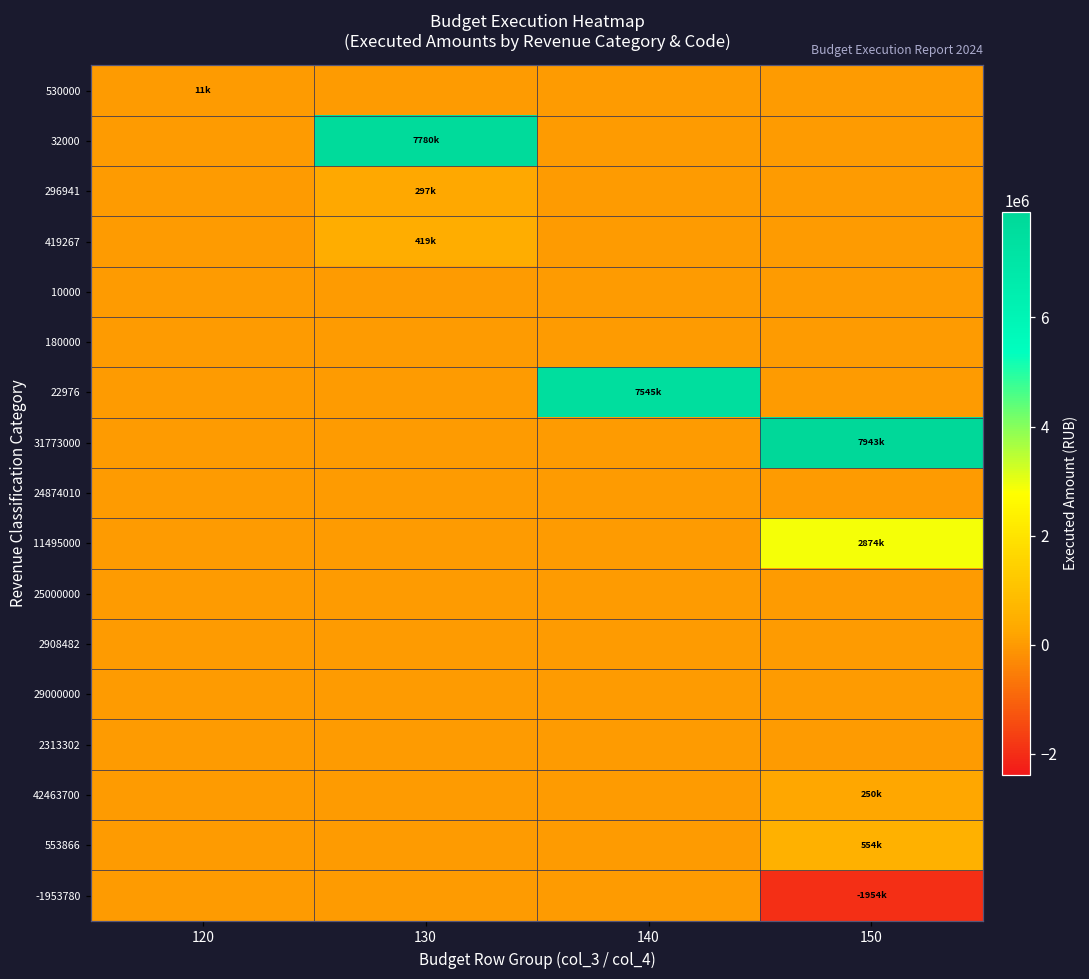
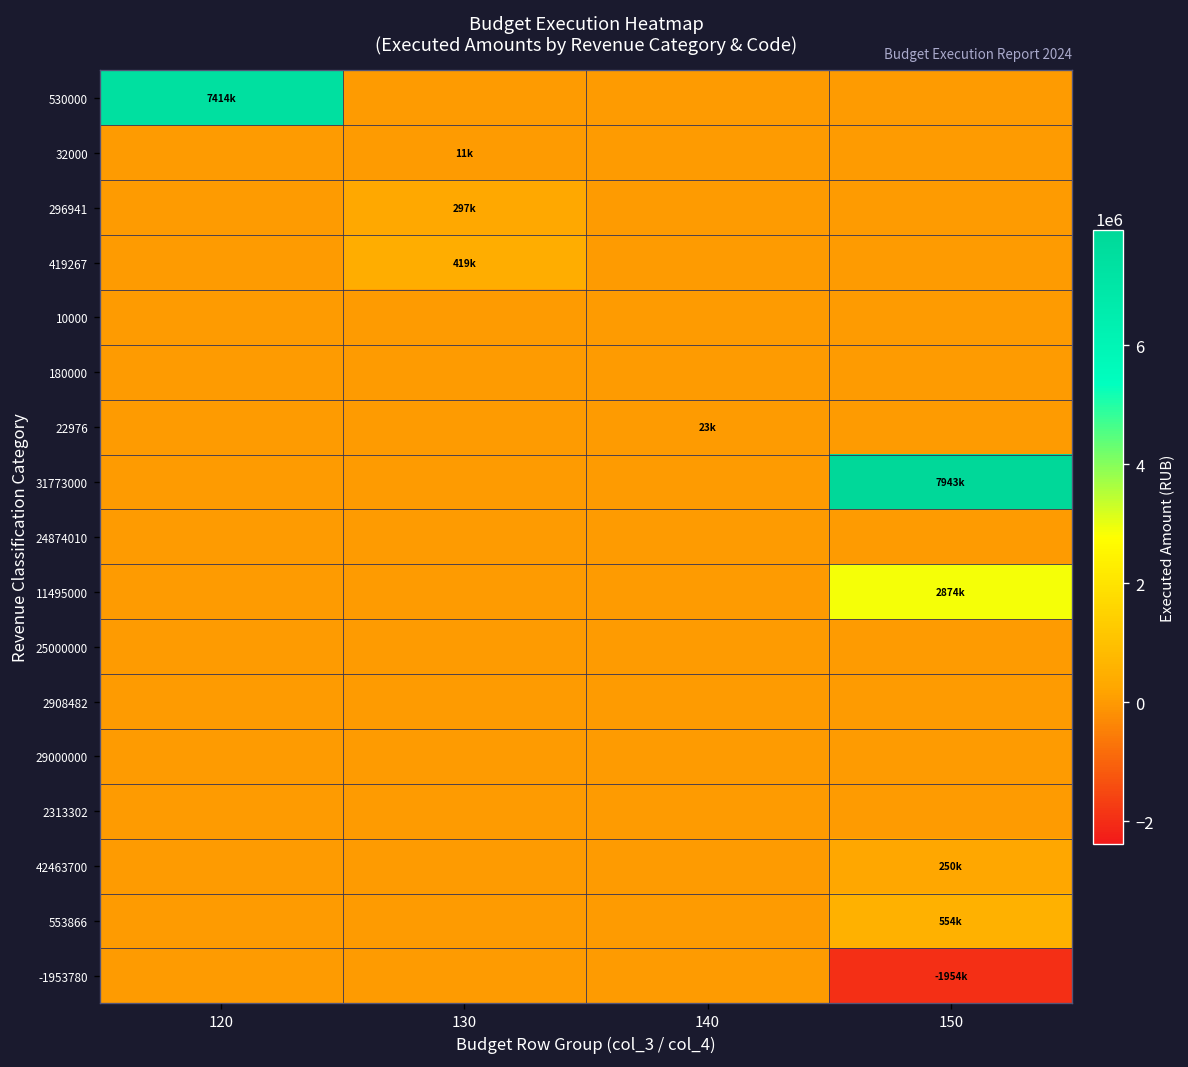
  {
    "530000": {
-     "120": "11k"
+     "120": "7414k"
    },
    "32000": {
-     "130": "7780k"
+     "130": "11k"
    },
    "296941": {
      "130": "297k"
    },
    "419267": {
      "130": "419k"
    },
    "22976": {
-     "140": "7545k"
+     "140": "23k"
    },
    "31773000": {
      "150": "7943k"
    },
    "11495000": {
      "150": "2874k"
    },
    "42463700": {
      "150": "250k"
    },
    "553866": {
      "150": "554k"
    },
    "-1953780": {
      "150": "-1954k"
    }
  }
